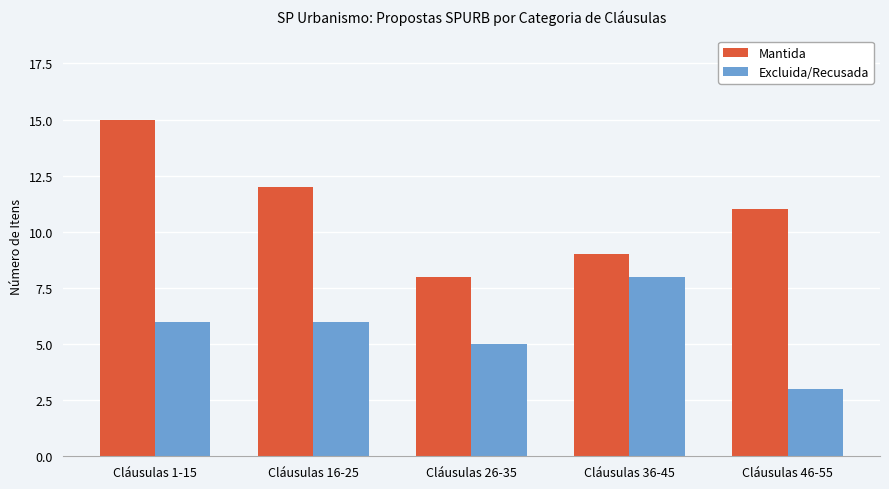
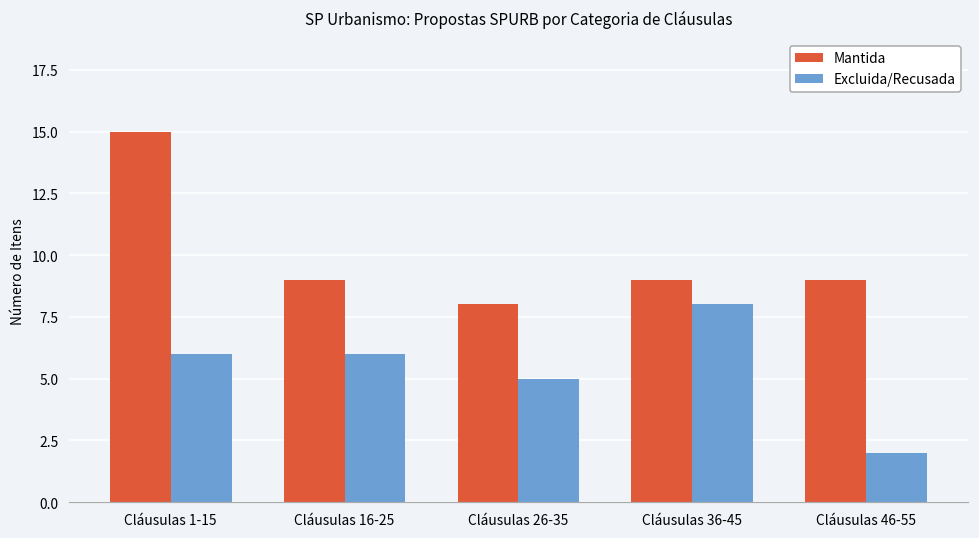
  {
    "Mantida": {
      "Cláusulas 1-15": 15,
-     "Cláusulas 16-25": 12,
+     "Cláusulas 16-25": 9,
      "Cláusulas 26-35": 8,
      "Cláusulas 36-45": 9,
-     "Cláusulas 46-55": 11
+     "Cláusulas 46-55": 9
    },
    "Excluida/Recusada": {
      "Cláusulas 1-15": 6,
      "Cláusulas 16-25": 6,
      "Cláusulas 26-35": 5,
      "Cláusulas 36-45": 8,
-     "Cláusulas 46-55": 3
+     "Cláusulas 46-55": 2
    }
  }
